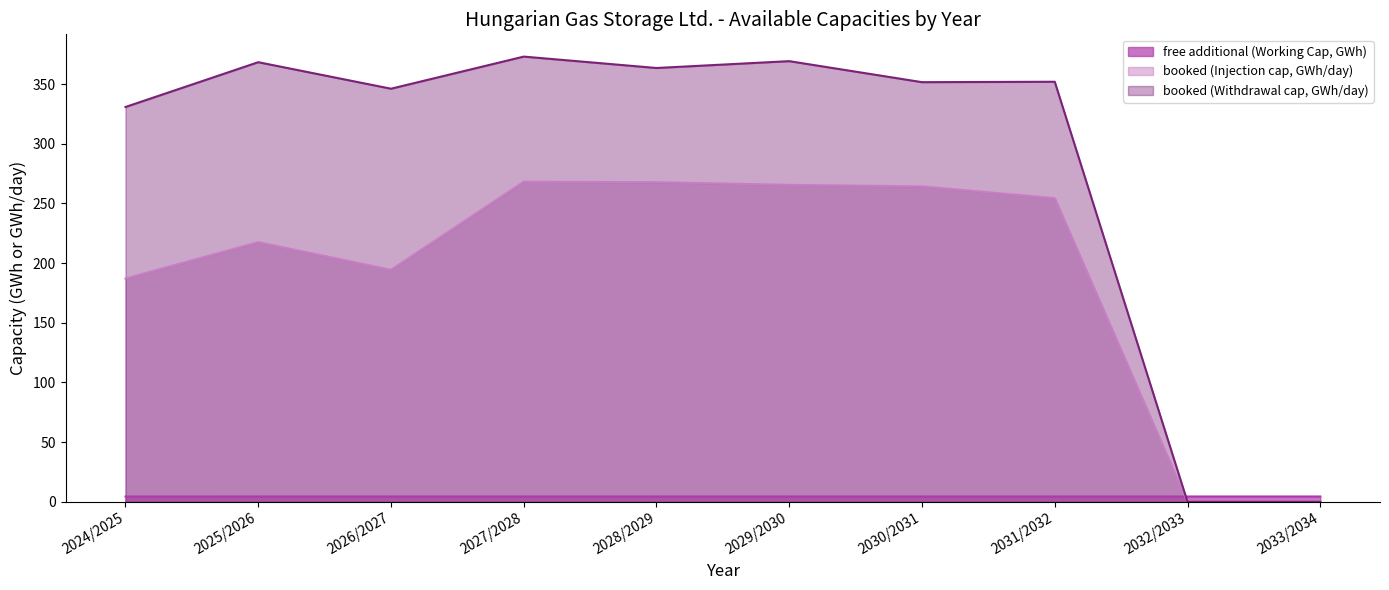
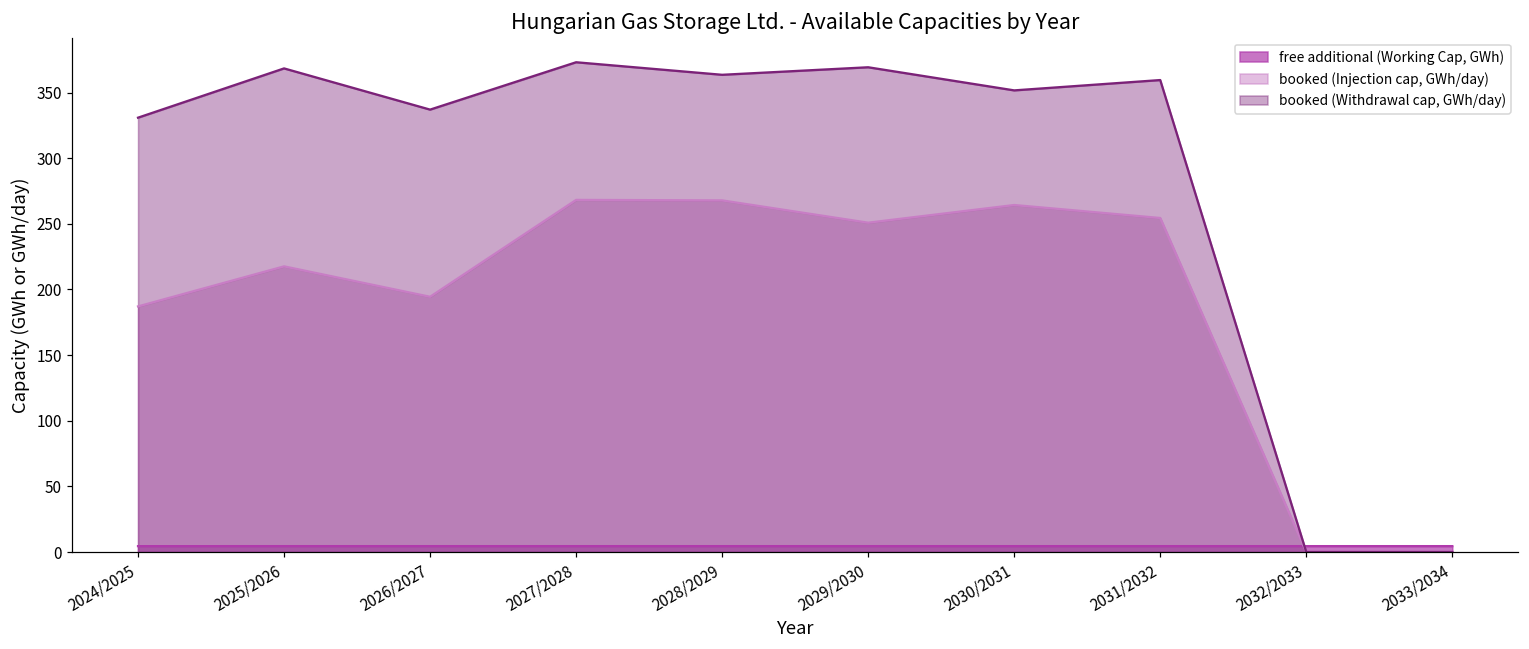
  {
    "free additional (Working Cap, GWh)": {
      "2024/2025": 4,
      "2025/2026": 4,
      "2026/2027": 4,
      "2027/2028": 4,
      "2028/2029": 4,
      "2029/2030": 4,
      "2030/2031": 4,
      "2031/2032": 4,
      "2032/2033": 4,
      "2033/2034": 4
    },
    "booked (Injection cap, GWh/day)": {
      "2024/2025": 187,
      "2025/2026": 218,
      "2026/2027": 194,
      "2027/2028": 268,
      "2028/2029": 268,
-     "2029/2030": 266,
+     "2029/2030": 251,
      "2030/2031": 264,
      "2031/2032": 254
    },
    "booked (Withdrawal cap, GWh/day)": {
      "2024/2025": 331,
      "2025/2026": 368,
-     "2026/2027": 346,
+     "2026/2027": 337,
      "2027/2028": 373,
      "2028/2029": 363,
      "2029/2030": 369,
      "2030/2031": 352,
-     "2031/2032": 352
+     "2031/2032": 359
    }
  }
